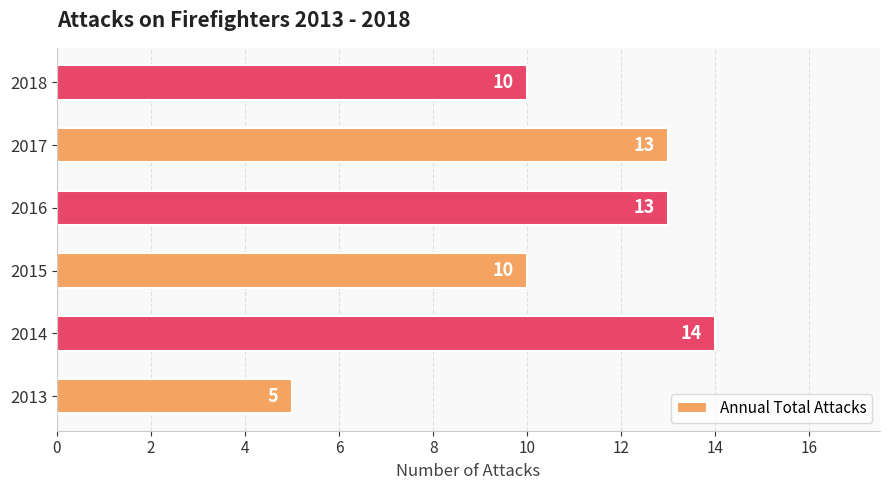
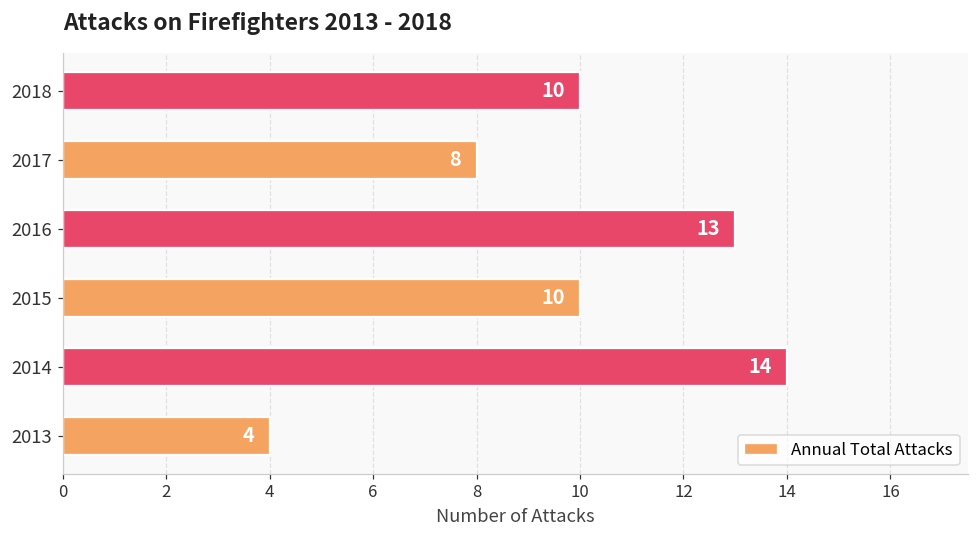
  {
    "2018": 10,
-   "2017": 13,
+   "2017": 8,
    "2016": 13,
    "2015": 10,
    "2014": 14,
-   "2013": 5
+   "2013": 4
  }
